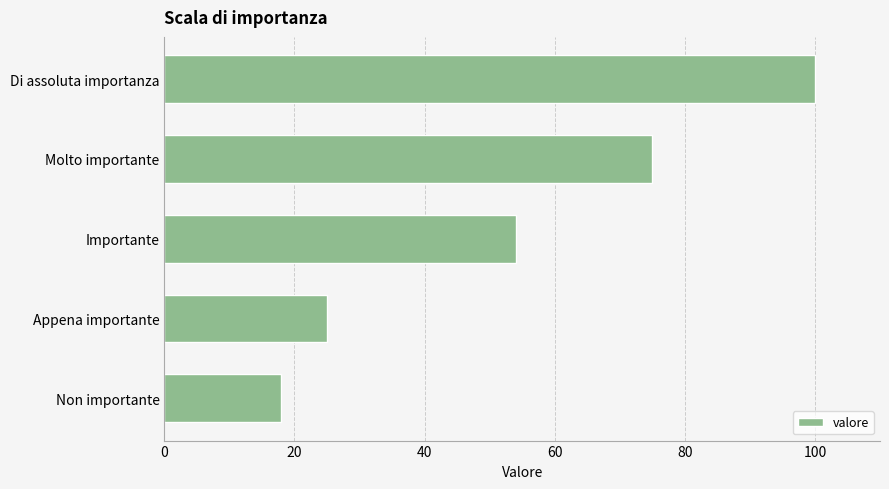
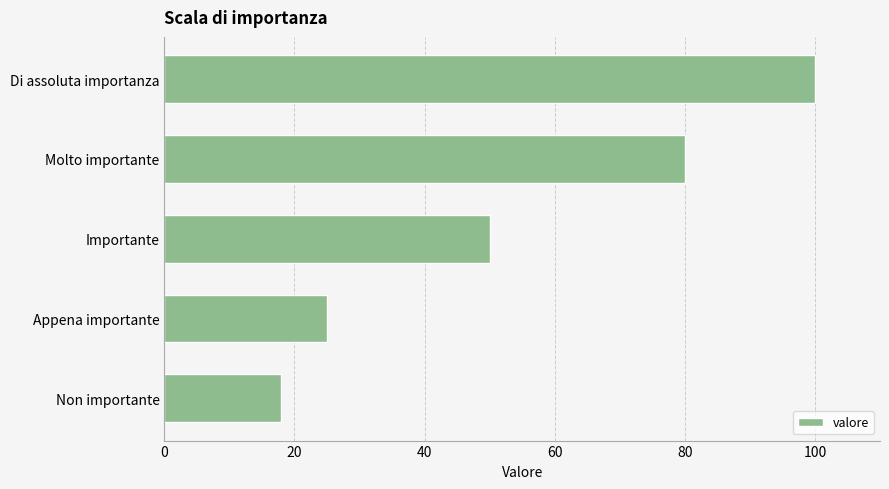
  {
    "Di assoluta importanza": 100,
-   "Molto importante": 75,
-   "Importante": 54,
+   "Molto importante": 80,
+   "Importante": 50,
    "Appena importante": 25,
    "Non importante": 18
  }
